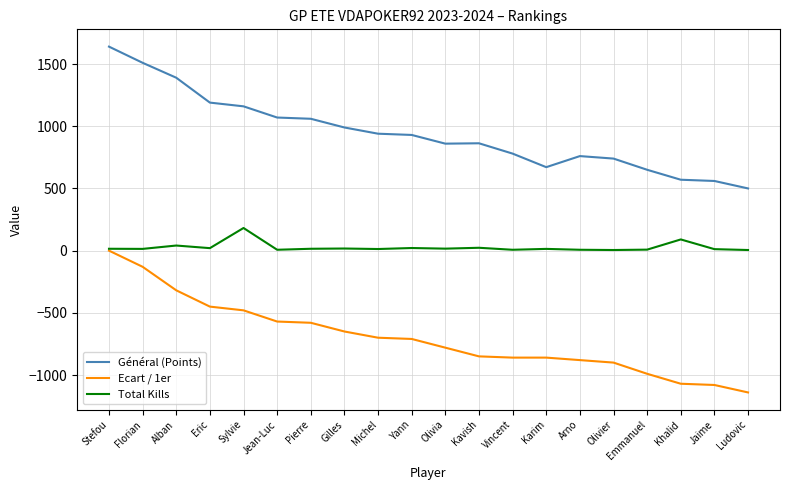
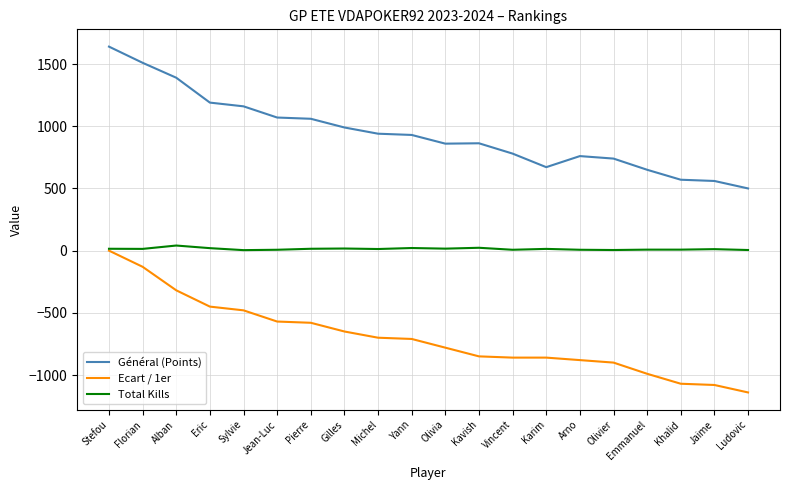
  {
    "Général (Points)": {
      "Stefou": 1640,
      "Florian": 1510,
      "Alban": 1390,
      "Eric": 1190,
      "Sylvie": 1160,
      "Jean-Luc": 1070,
      "Pierre": 1060,
      "Gilles": 990,
      "Michel": 940,
      "Yann": 930,
      "Olivia": 860,
      "Kavish": 860,
      "Vincent": 780,
      "Karim": 670,
      "Arno": 760,
      "Olivier": 740,
      "Emmanuel": 650,
      "Khalid": 570,
      "Jaime": 560,
      "Ludovic": 500
    },
    "Ecart / 1er": {
      "Florian": -130,
      "Alban": -320,
      "Eric": -450,
      "Sylvie": -480,
      "Jean-Luc": -570,
      "Pierre": -580,
      "Gilles": -650,
      "Michel": -700,
      "Yann": -710,
      "Olivia": -780,
      "Kavish": -850,
      "Vincent": -860,
      "Karim": -860,
      "Arno": -880,
      "Olivier": -900,
      "Emmanuel": -990,
      "Khalid": -1070,
      "Jaime": -1080,
      "Ludovic": -1140
    },
    "Total Kills": {
      "Florian": 10,
      "Alban": 40,
      "Eric": 20,
-     "Sylvie": 180,
+     "Sylvie": 0,
      "Jean-Luc": 10,
      "Pierre": 20,
      "Gilles": 20,
      "Michel": 10,
      "Yann": 20,
      "Olivia": 20,
      "Kavish": 20,
      "Vincent": 10,
      "Karim": 10,
      "Arno": 10,
      "Olivier": 10,
      "Emmanuel": 10,
-     "Khalid": 90,
+     "Khalid": 10,
      "Jaime": 10,
      "Ludovic": 10
    }
  }
